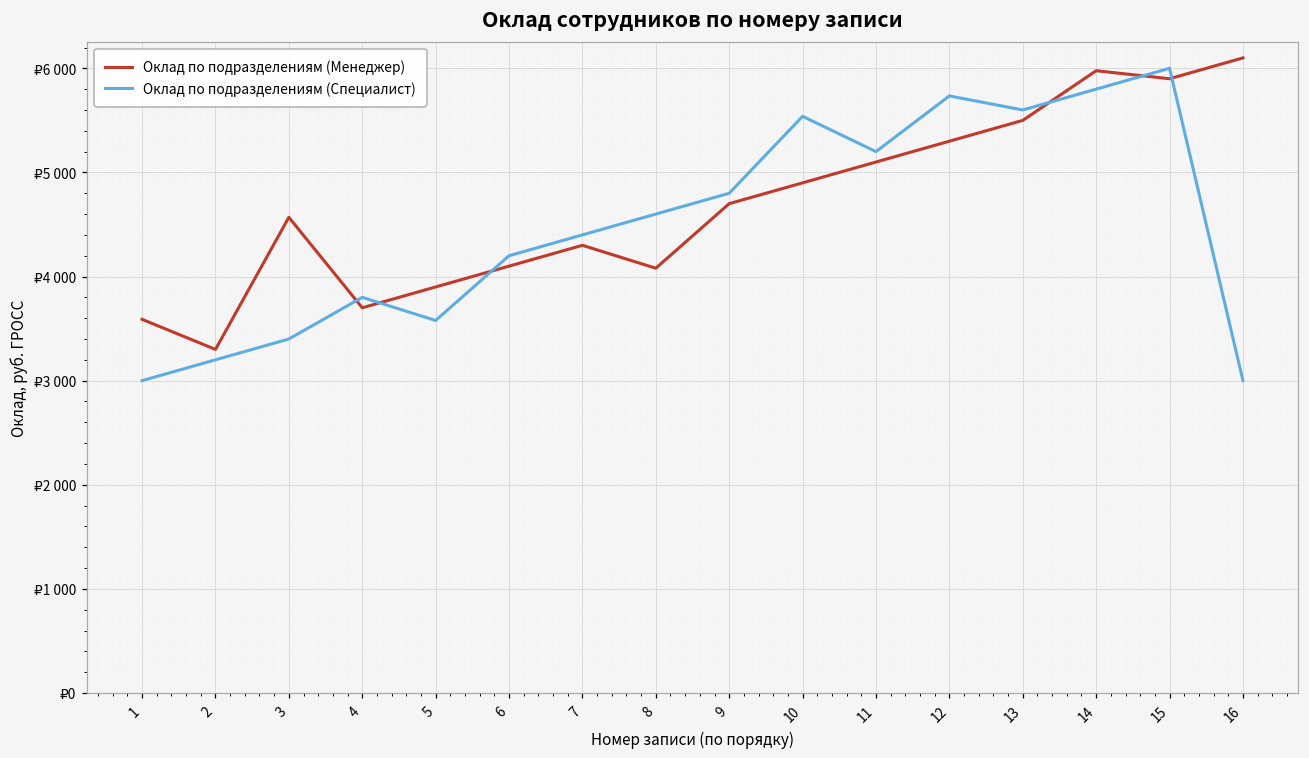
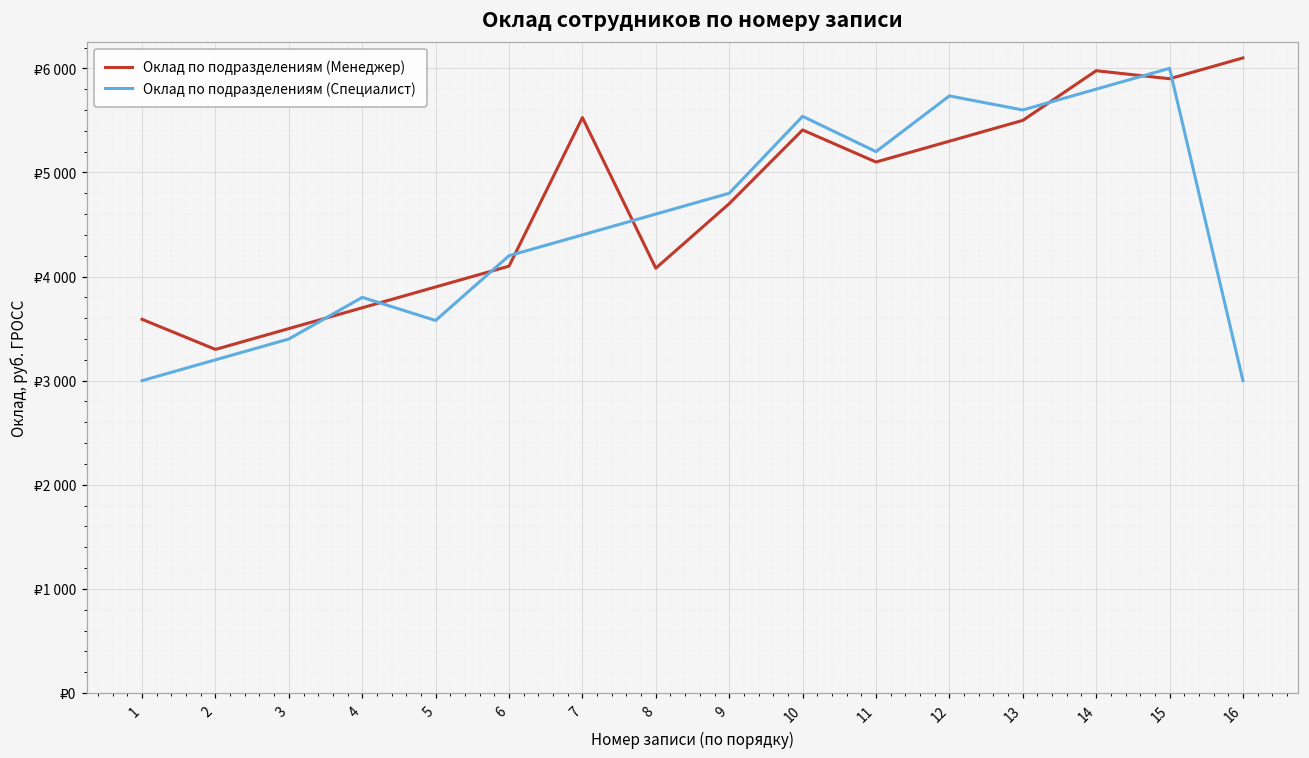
  {
    "Оклад по подразделениям (Менеджер)": {
      "1": "₽3600",
      "2": "₽3300",
-     "3": "₽4600",
+     "3": "₽3500",
      "4": "₽3700",
      "5": "₽3900",
      "6": "₽4100",
-     "7": "₽4300",
+     "7": "₽5500",
      "8": "₽4100",
      "9": "₽4700",
-     "10": "₽4900",
+     "10": "₽5400",
      "11": "₽5100",
      "12": "₽5300",
      "13": "₽5500",
      "14": "₽6000",
      "15": "₽5900",
      "16": "₽6100"
    },
    "Оклад по подразделениям (Специалист)": {
      "1": "₽3000",
      "2": "₽3200",
      "3": "₽3400",
      "4": "₽3800",
      "5": "₽3600",
      "6": "₽4200",
      "7": "₽4400",
      "8": "₽4600",
      "9": "₽4800",
      "10": "₽5500",
      "11": "₽5200",
      "12": "₽5700",
      "13": "₽5600",
      "14": "₽5800",
      "15": "₽6000",
      "16": "₽3000"
    }
  }
